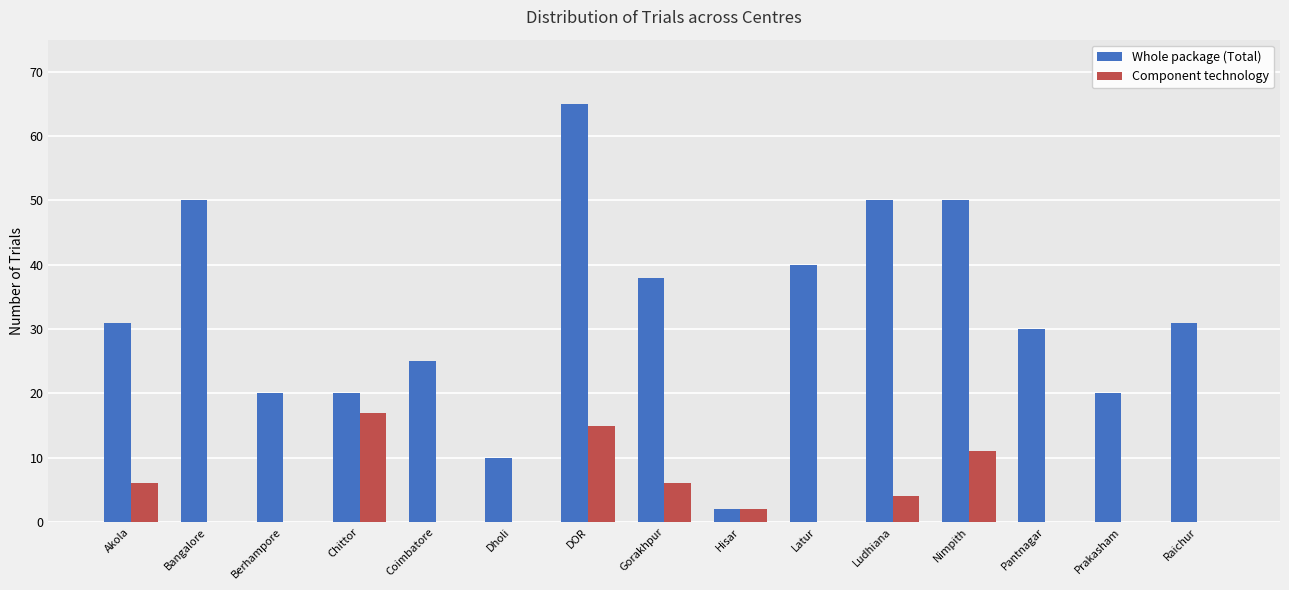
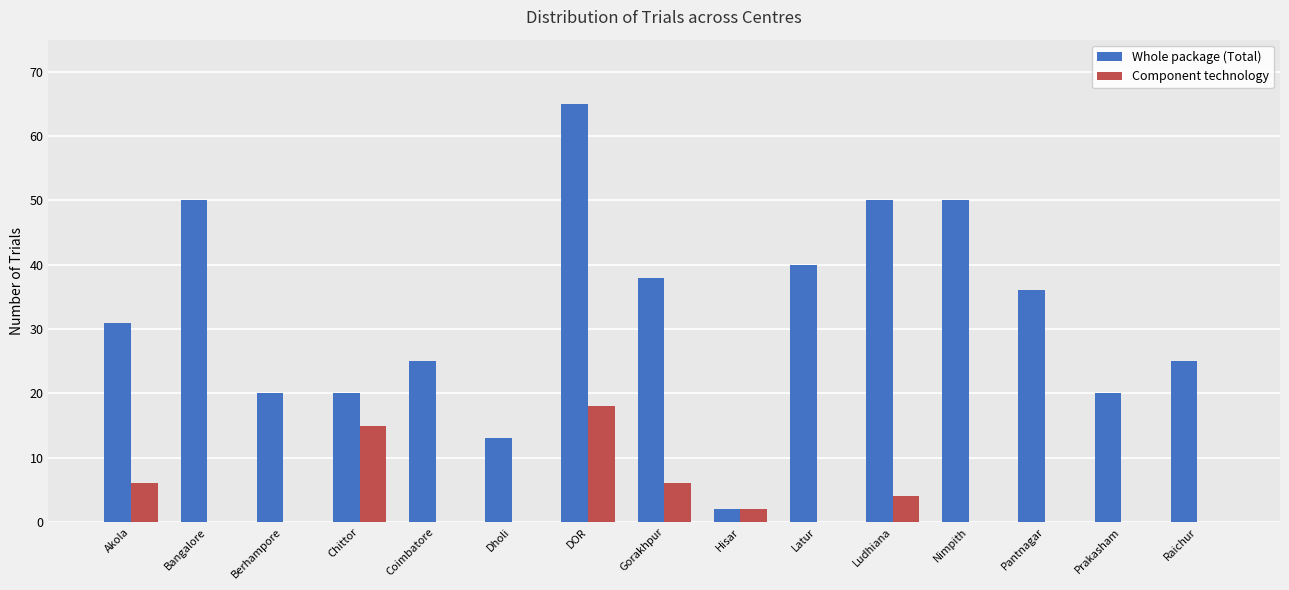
  {
    "Whole package (Total)": {
      "Akola": 31,
      "Bangalore": 50,
      "Berhampore": 20,
      "Chittor": 20,
      "Coimbatore": 25,
-     "Dholi": 10,
+     "Dholi": 13,
      "DOR": 65,
      "Gorakhpur": 38,
      "Hisar": 2,
      "Latur": 40,
      "Ludhiana": 50,
      "Nimpith": 50,
-     "Pantnagar": 30,
+     "Pantnagar": 36,
      "Prakasham": 20,
-     "Raichur": 31
+     "Raichur": 25
    },
    "Component technology": {
      "Akola": 6,
      "Bangalore": 0,
      "Berhampore": 0,
-     "Chittor": 17,
+     "Chittor": 15,
      "Coimbatore": 0,
      "Dholi": 0,
-     "DOR": 15,
+     "DOR": 18,
      "Gorakhpur": 6,
      "Hisar": 2,
      "Latur": 0,
      "Ludhiana": 4,
-     "Nimpith": 11,
+     "Nimpith": 0,
      "Pantnagar": 0,
      "Prakasham": 0,
      "Raichur": 0
    }
  }
